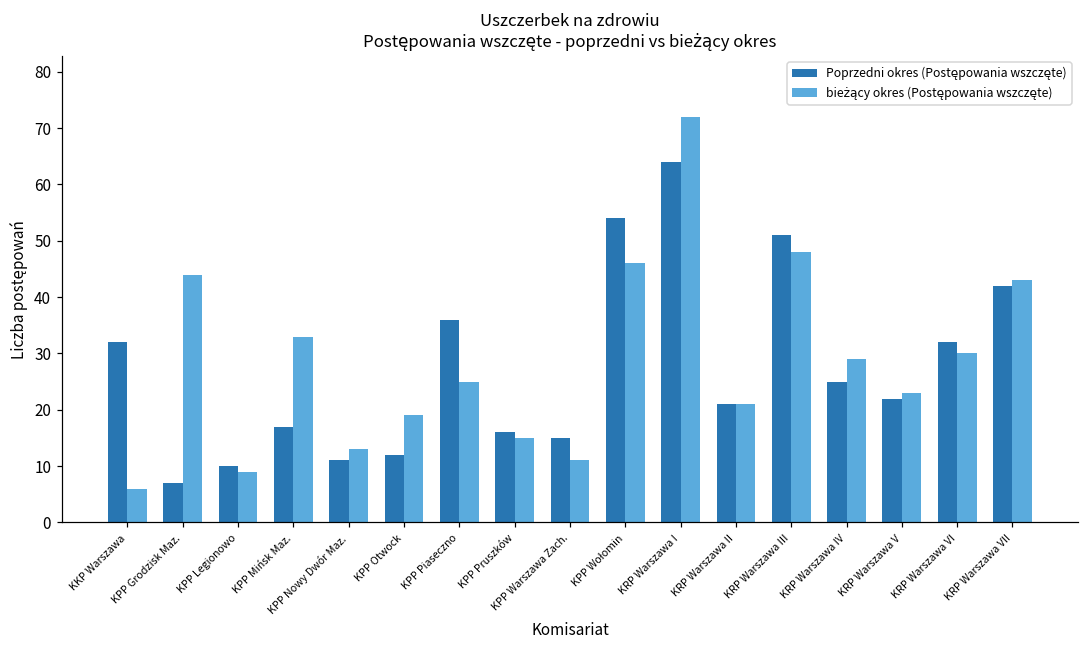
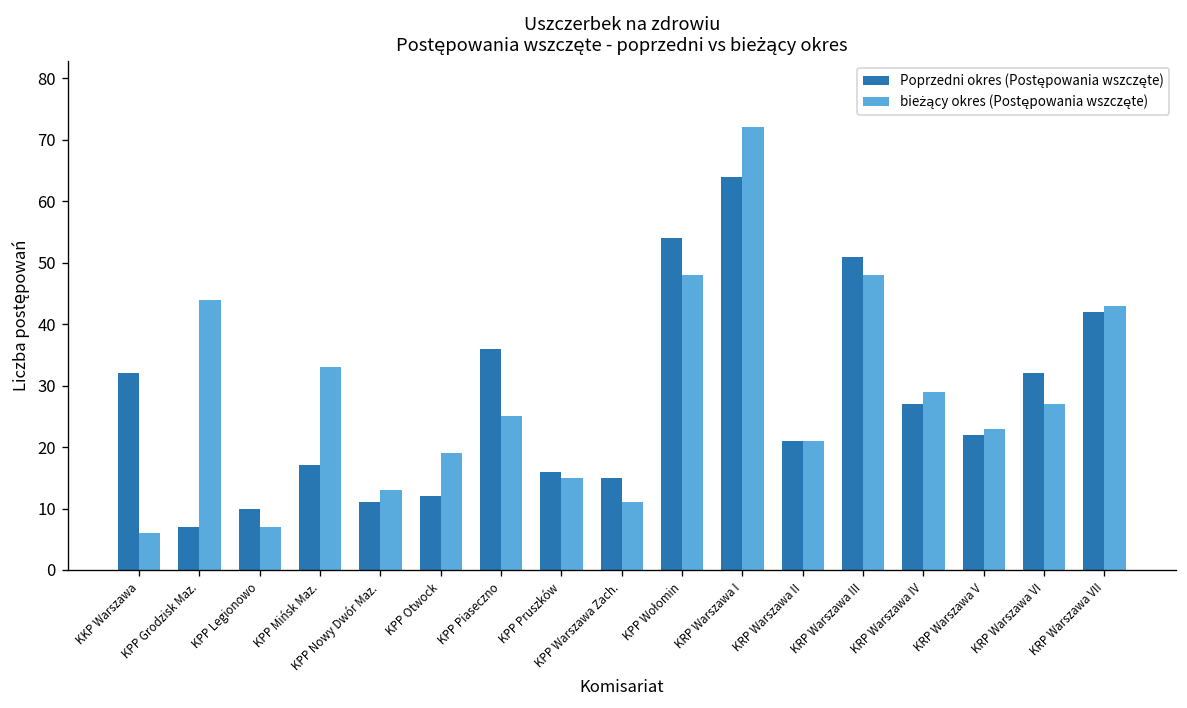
  {
    "Poprzedni okres (Postępowania wszczęte)": {
      "KKP Warszawa": 32,
      "KPP Grodzisk Maz.": 7,
      "KPP Legionowo": 10,
      "KPP Mińsk Maz.": 17,
      "KPP Nowy Dwór Maz.": 11,
      "KPP Otwock": 12,
      "KPP Piaseczno": 36,
      "KPP Pruszków": 16,
      "KPP Warszawa Zach.": 15,
      "KPP Wołomin": 54,
      "KRP Warszawa I": 64,
      "KRP Warszawa II": 21,
      "KRP Warszawa III": 51,
-     "KRP Warszawa IV": 25,
+     "KRP Warszawa IV": 27,
      "KRP Warszawa V": 22,
      "KRP Warszawa VI": 32,
      "KRP Warszawa VII": 42
    },
    "bieżący okres (Postępowania wszczęte)": {
      "KKP Warszawa": 6,
      "KPP Grodzisk Maz.": 44,
-     "KPP Legionowo": 9,
+     "KPP Legionowo": 7,
      "KPP Mińsk Maz.": 33,
      "KPP Nowy Dwór Maz.": 13,
      "KPP Otwock": 19,
      "KPP Piaseczno": 25,
      "KPP Pruszków": 15,
      "KPP Warszawa Zach.": 11,
-     "KPP Wołomin": 46,
+     "KPP Wołomin": 48,
      "KRP Warszawa I": 72,
      "KRP Warszawa II": 21,
      "KRP Warszawa III": 48,
      "KRP Warszawa IV": 29,
      "KRP Warszawa V": 23,
-     "KRP Warszawa VI": 30,
+     "KRP Warszawa VI": 27,
      "KRP Warszawa VII": 43
    }
  }
